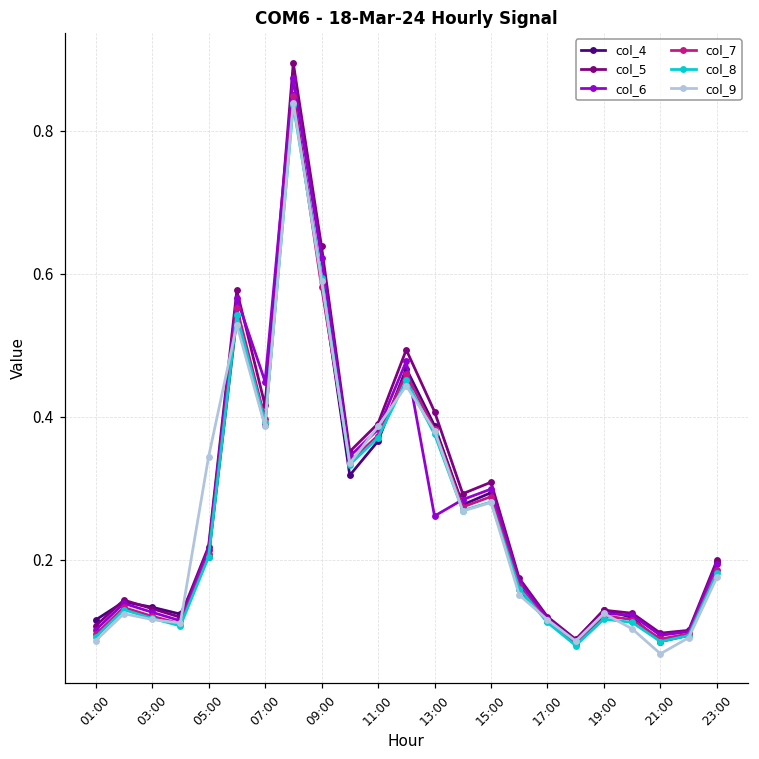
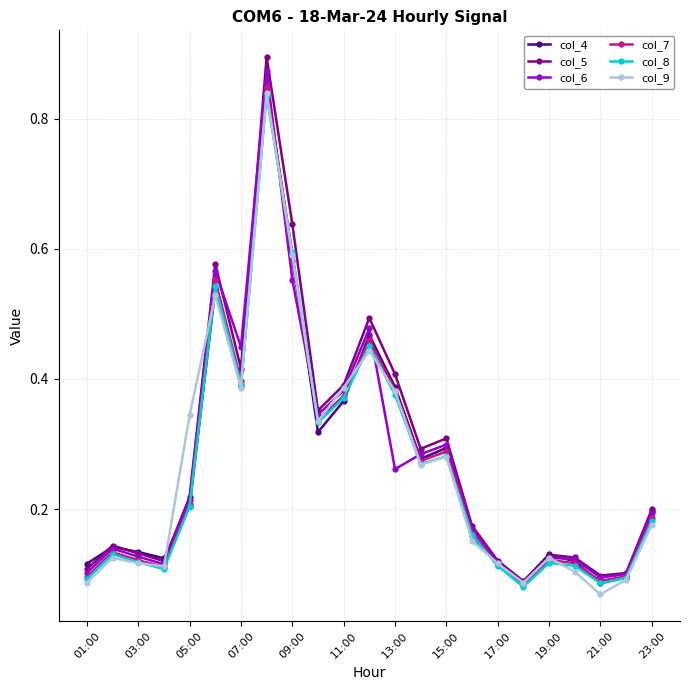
  {
    "col_6": {
      "01:00": 0.10,
      "03:00": 0.13,
      "05:00": 0.21,
      "07:00": 0.45,
-     "09:00": 0.62,
+     "09:00": 0.55,
      "11:00": 0.38,
      "13:00": 0.26,
      "15:00": 0.30
    },
    "col_7": {
      "07:00": 0.40,
      "09:00": 0.58,
      "15:00": 0.29,
      "23:00": 0.19
    },
    "col_8": {
      "13:00": 0.38,
      "19:00": 0.12,
      "23:00": 0.18
    },
    "col_9": {
      "01:00": 0.09,
      "05:00": 0.34,
      "21:00": 0.07,
      "23:00": 0.18
    }
  }
